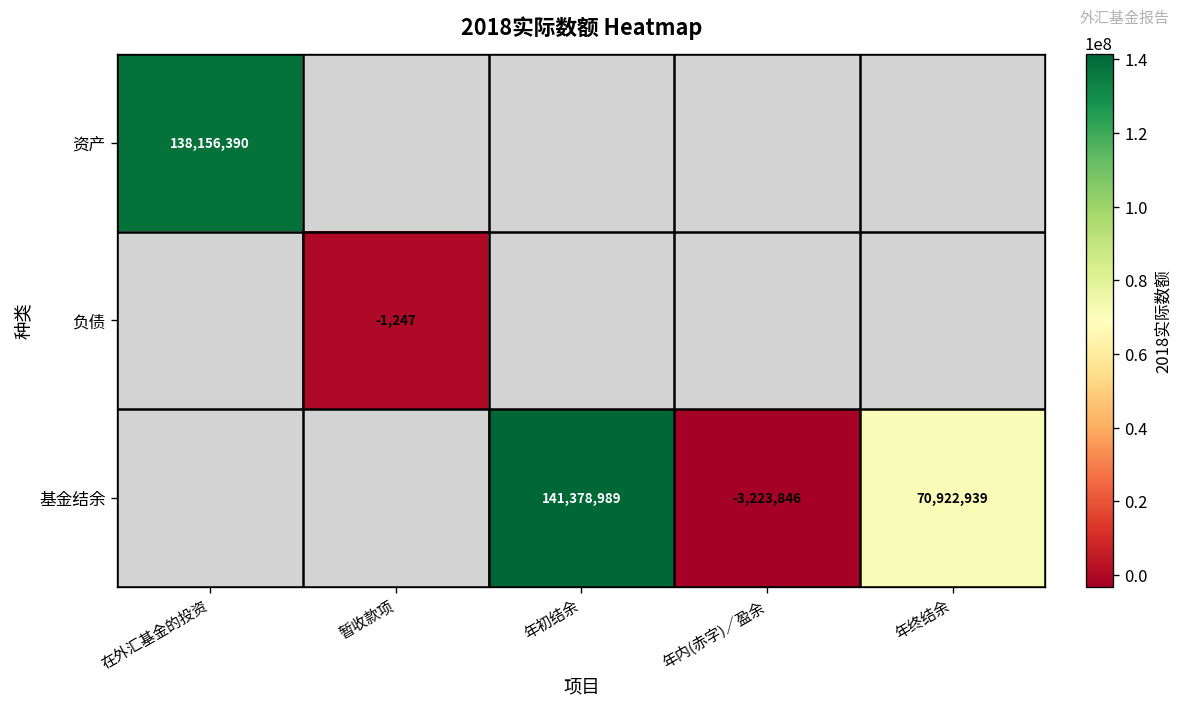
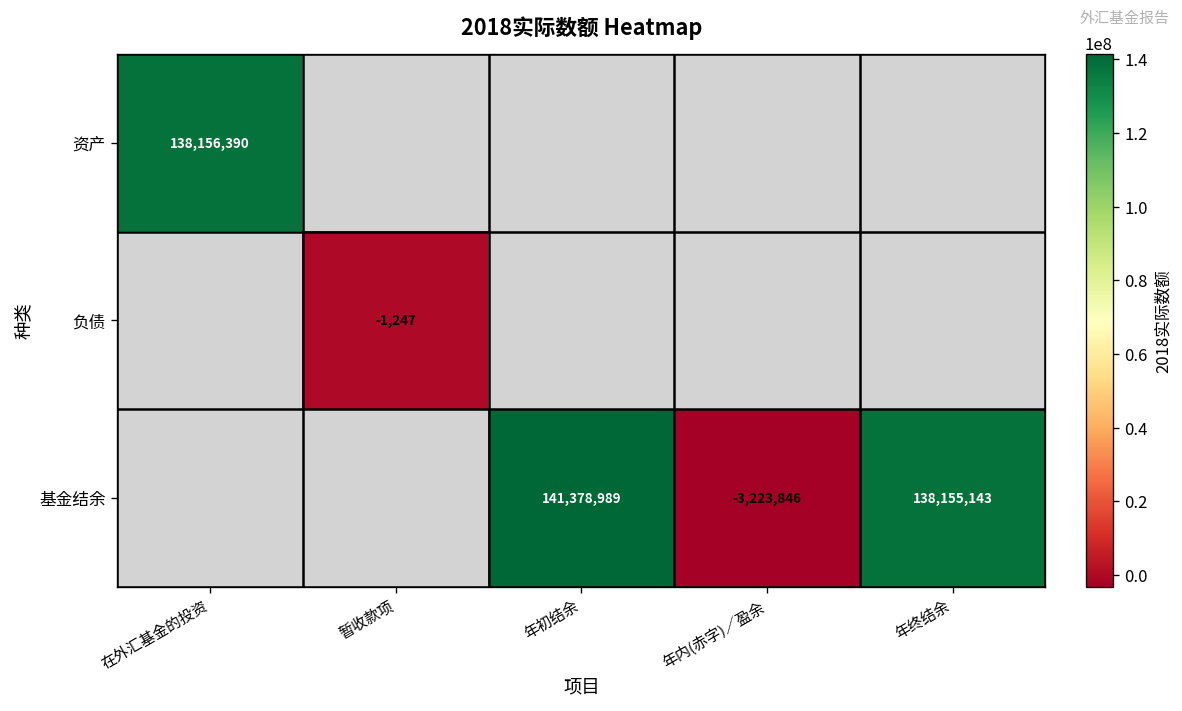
  {
    "资产": {
      "在外汇基金的投资": "138,156,390"
    },
    "负债": {
      "暂收款项": "-1,247"
    },
    "基金结余": {
      "年初结余": "141,378,989",
      "年内(赤字)／盈余": "-3,223,846",
-     "年终结余": "70,922,939"
+     "年终结余": "138,155,143"
    }
  }
